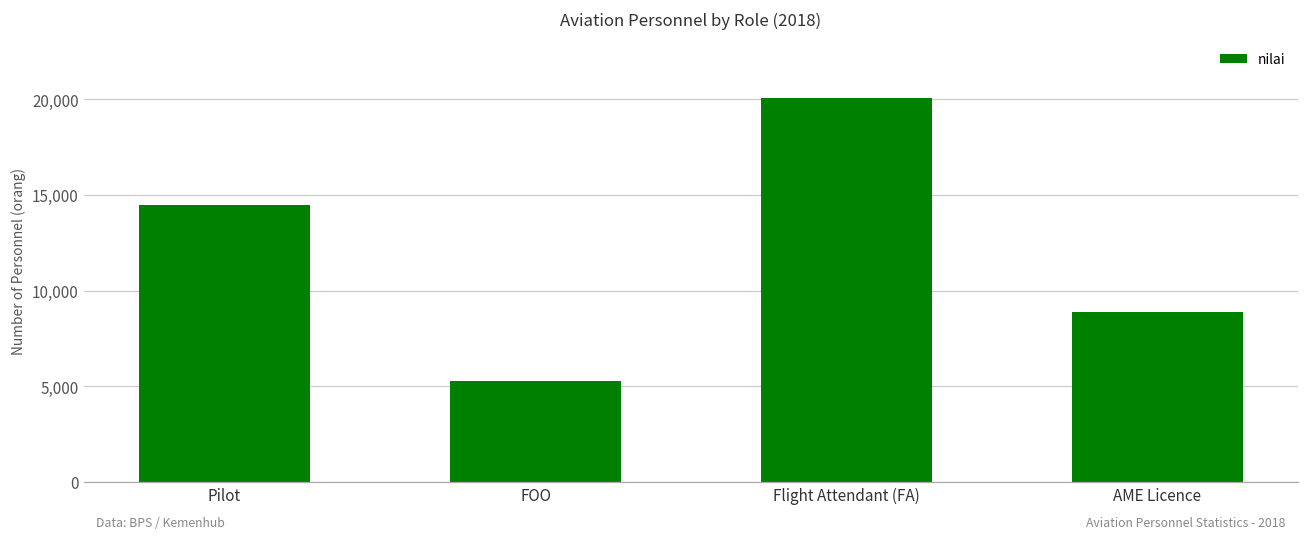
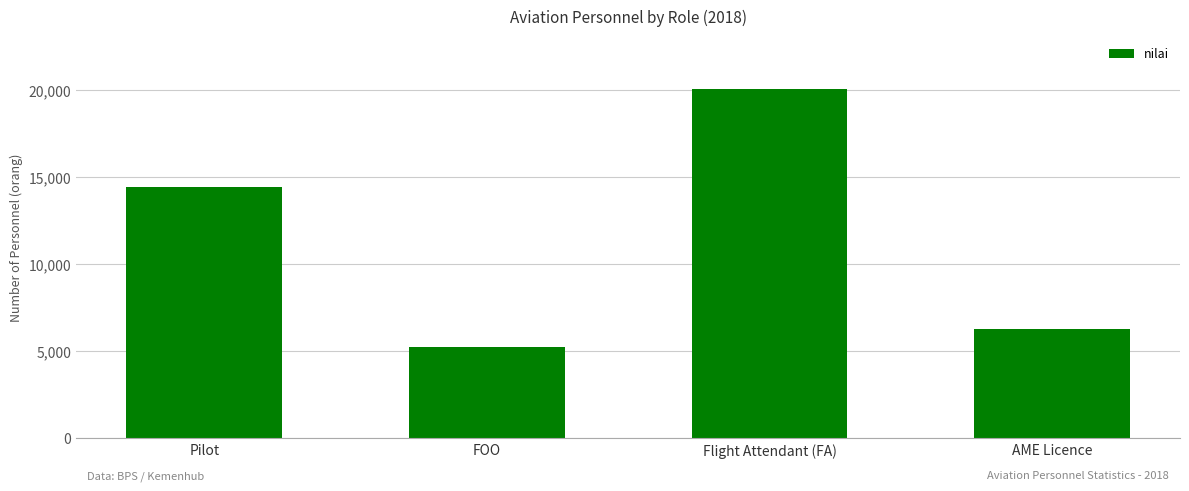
  {
    "Pilot": "14,500",
    "FOO": "5,300",
    "Flight Attendant (FA)": "20,100",
-   "AME Licence": "8,900"
+   "AME Licence": "6,300"
  }
